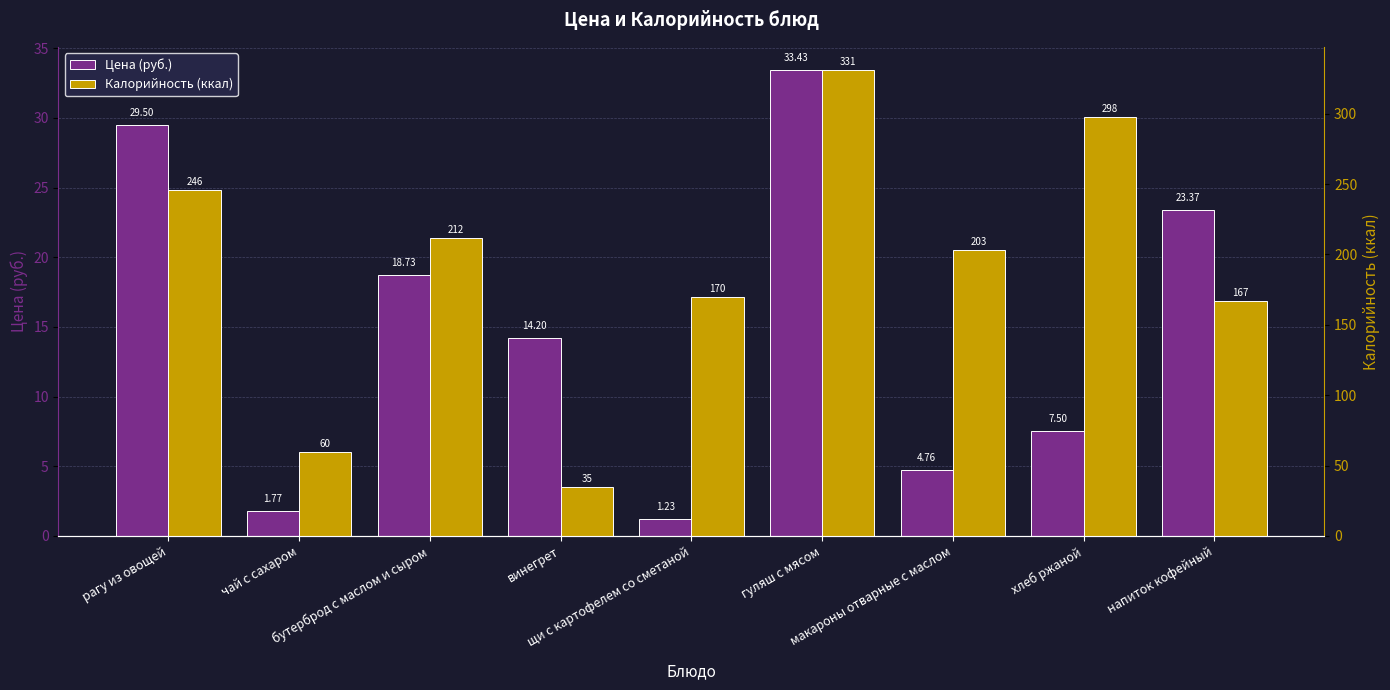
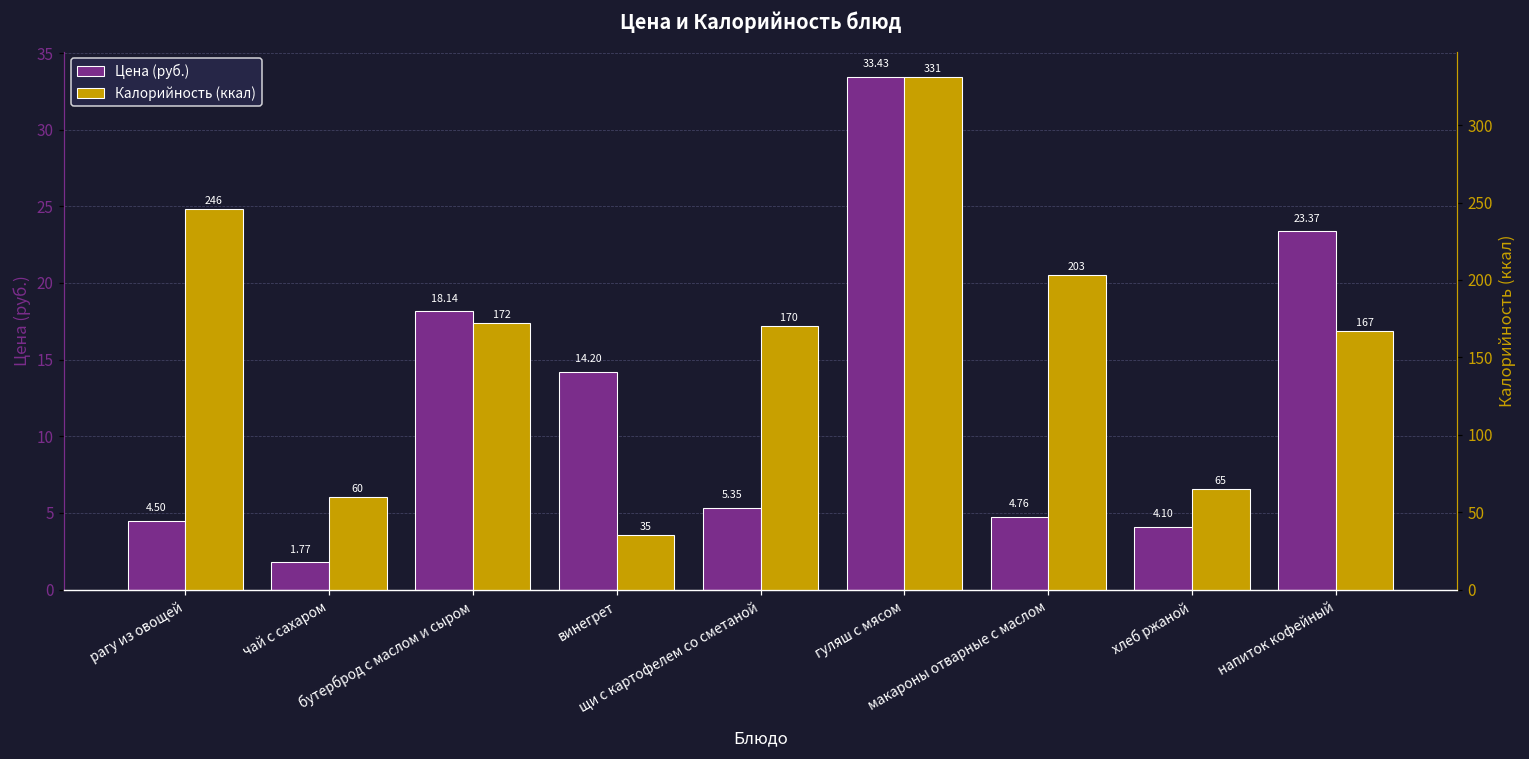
  {
    "Цена (руб.)": {
-     "рагу из овощей": 29.50,
+     "рагу из овощей": 4.50,
      "чай с сахаром": 1.77,
-     "бутерброд с маслом и сыром": 18.73,
+     "бутерброд с маслом и сыром": 18.14,
      "винегрет": 14.20,
-     "щи с картофелем со сметаной": 1.23,
+     "щи с картофелем со сметаной": 5.35,
      "гуляш с мясом": 33.43,
      "макароны отварные с маслом": 4.76,
-     "хлеб ржаной": 7.50,
+     "хлеб ржаной": 4.10,
      "напиток кофейный": 23.37
    },
    "Калорийность (ккал)": {
      "рагу из овощей": 246,
      "чай с сахаром": 60,
-     "бутерброд с маслом и сыром": 212,
+     "бутерброд с маслом и сыром": 172,
      "винегрет": 35,
      "щи с картофелем со сметаной": 170,
      "гуляш с мясом": 331,
      "макароны отварные с маслом": 203,
-     "хлеб ржаной": 298,
+     "хлеб ржаной": 65,
      "напиток кофейный": 167
    }
  }
